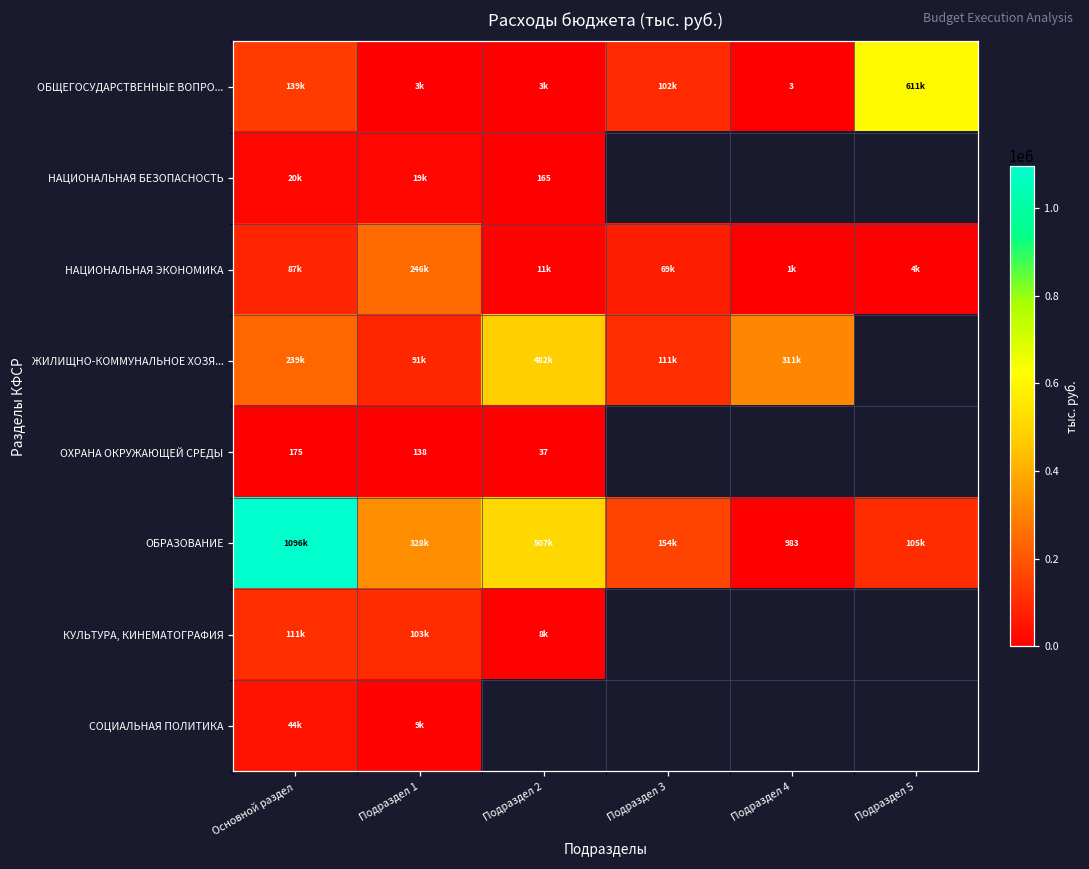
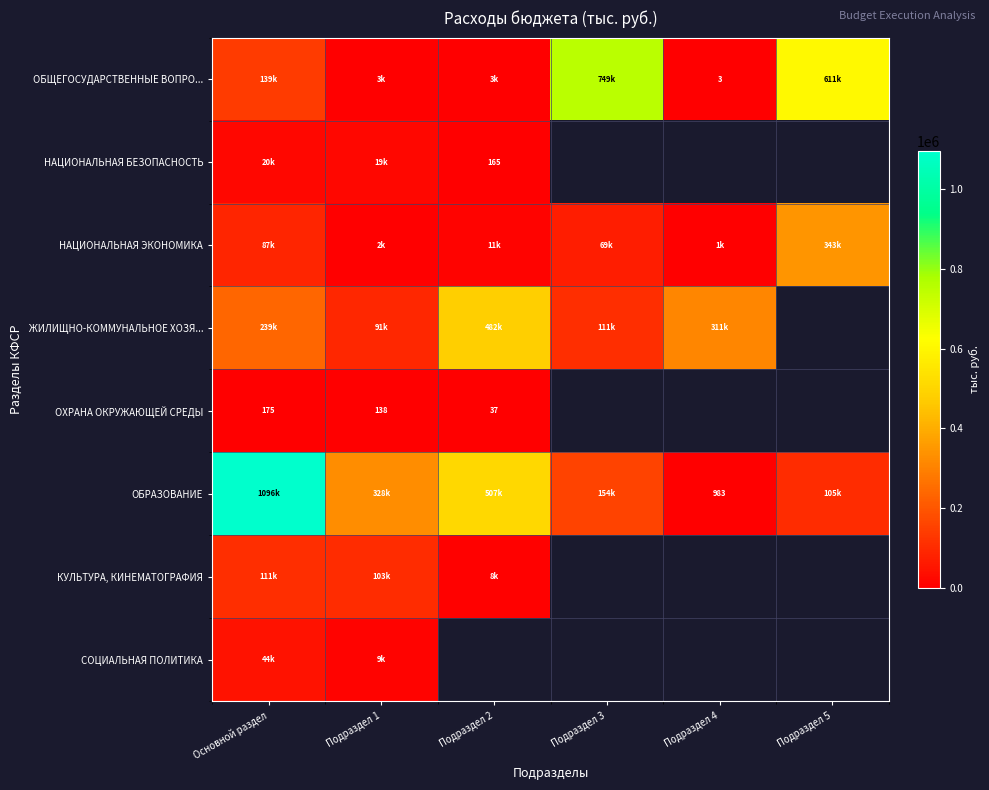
  {
    "ОБЩЕГОСУДАРСТВЕННЫЕ ВОПРО...": {
      "Основной раздел": "139k",
      "Подраздел 1": "3k",
      "Подраздел 2": "3k",
-     "Подраздел 3": "102k",
+     "Подраздел 3": "749k",
      "Подраздел 4": "3",
      "Подраздел 5": "611k"
    },
    "НАЦИОНАЛЬНАЯ БЕЗОПАСНОСТЬ": {
      "Основной раздел": "20k",
      "Подраздел 1": "19k",
      "Подраздел 2": "165"
    },
    "НАЦИОНАЛЬНАЯ ЭКОНОМИКА": {
      "Основной раздел": "87k",
-     "Подраздел 1": "246k",
+     "Подраздел 1": "2k",
      "Подраздел 2": "11k",
      "Подраздел 3": "69k",
      "Подраздел 4": "1k",
-     "Подраздел 5": "4k"
+     "Подраздел 5": "343k"
    },
    "ЖИЛИЩНО-КОММУНАЛЬНОЕ ХОЗЯ...": {
      "Основной раздел": "239k",
      "Подраздел 1": "91k",
      "Подраздел 2": "482k",
      "Подраздел 3": "111k",
      "Подраздел 4": "311k"
    },
    "ОХРАНА ОКРУЖАЮЩЕЙ СРЕДЫ": {
      "Основной раздел": "175",
      "Подраздел 1": "138",
      "Подраздел 2": "37"
    },
    "ОБРАЗОВАНИЕ": {
      "Основной раздел": "1096k",
      "Подраздел 1": "328k",
      "Подраздел 2": "507k",
      "Подраздел 3": "154k",
      "Подраздел 4": "983",
      "Подраздел 5": "105k"
    },
    "КУЛЬТУРА, КИНЕМАТОГРАФИЯ": {
      "Основной раздел": "111k",
      "Подраздел 1": "103k",
      "Подраздел 2": "8k"
    },
    "СОЦИАЛЬНАЯ ПОЛИТИКА": {
      "Основной раздел": "44k",
      "Подраздел 1": "9k"
    }
  }
